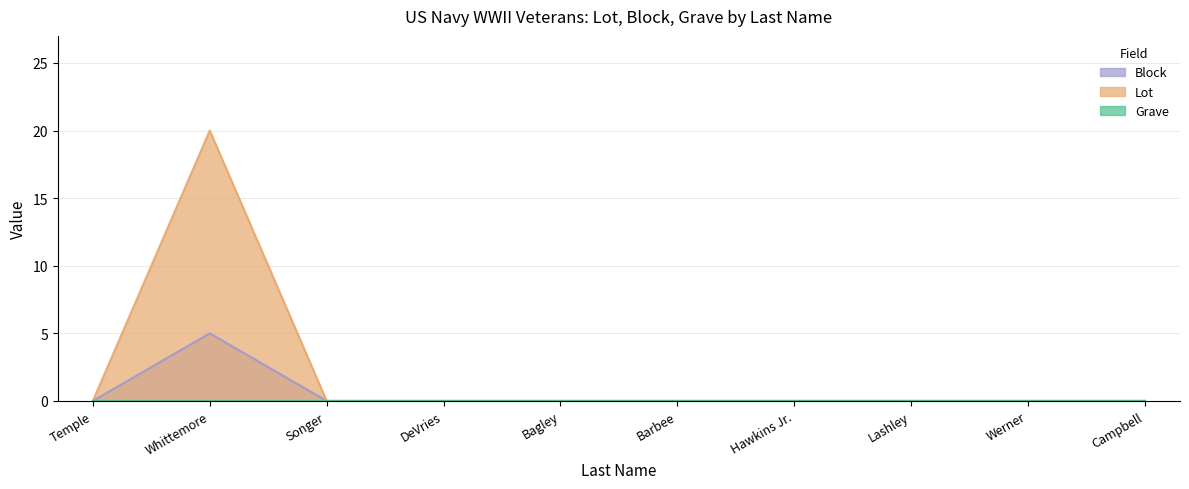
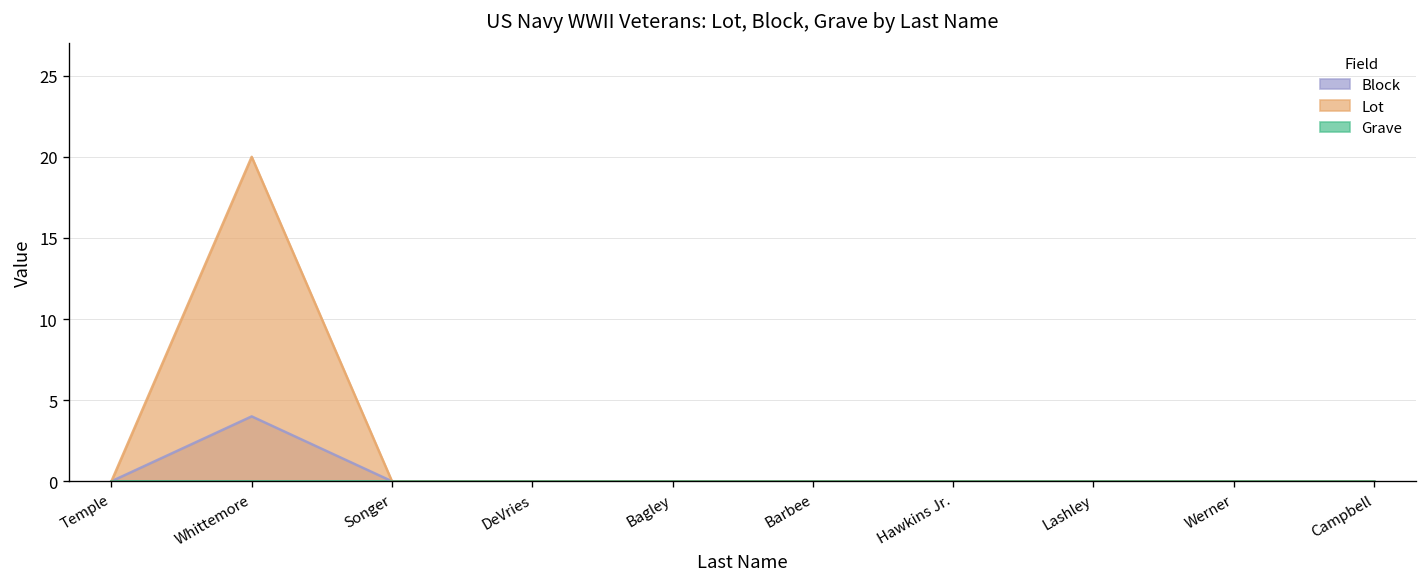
  {
    "Block": {
-     "Whittemore": 5
+     "Whittemore": 4
    },
    "Lot": {
      "Whittemore": 20
    },
    "Grave": {
      "Whittemore": 0
    }
  }
